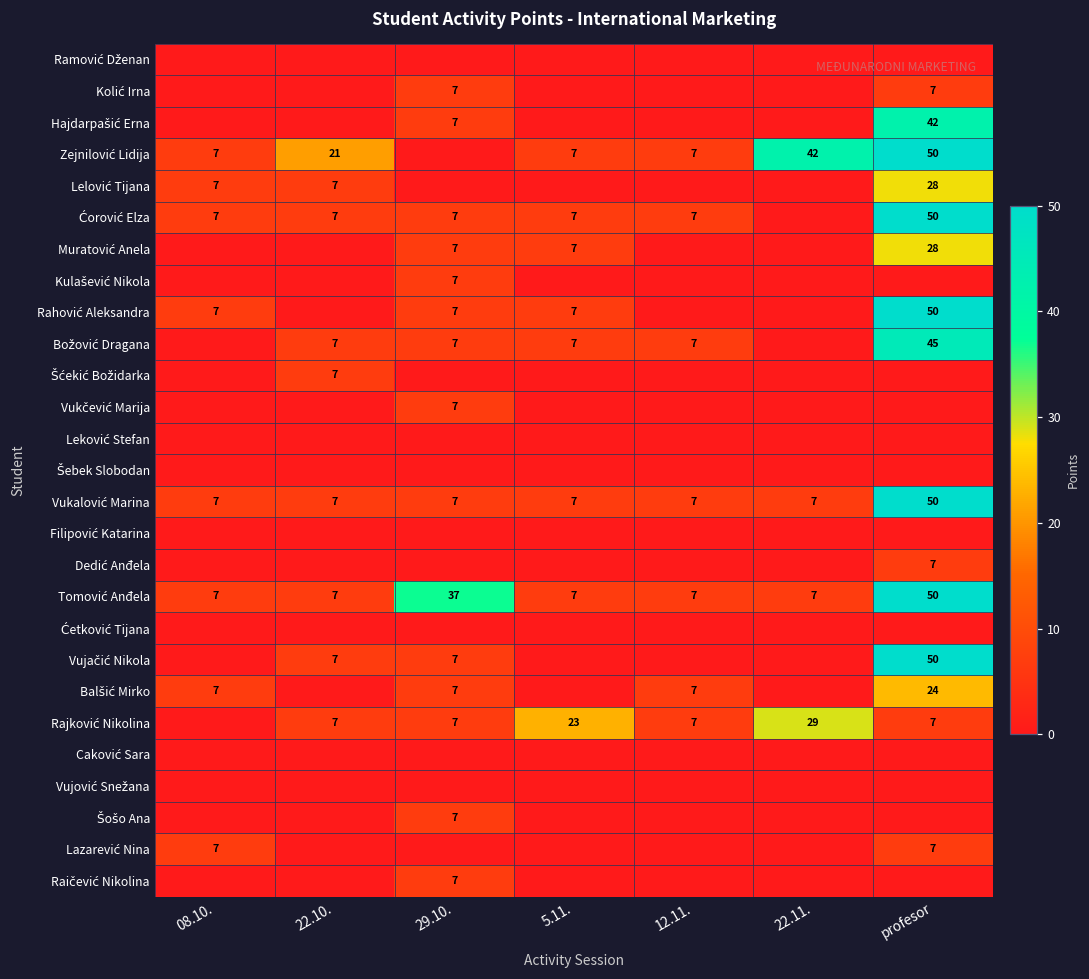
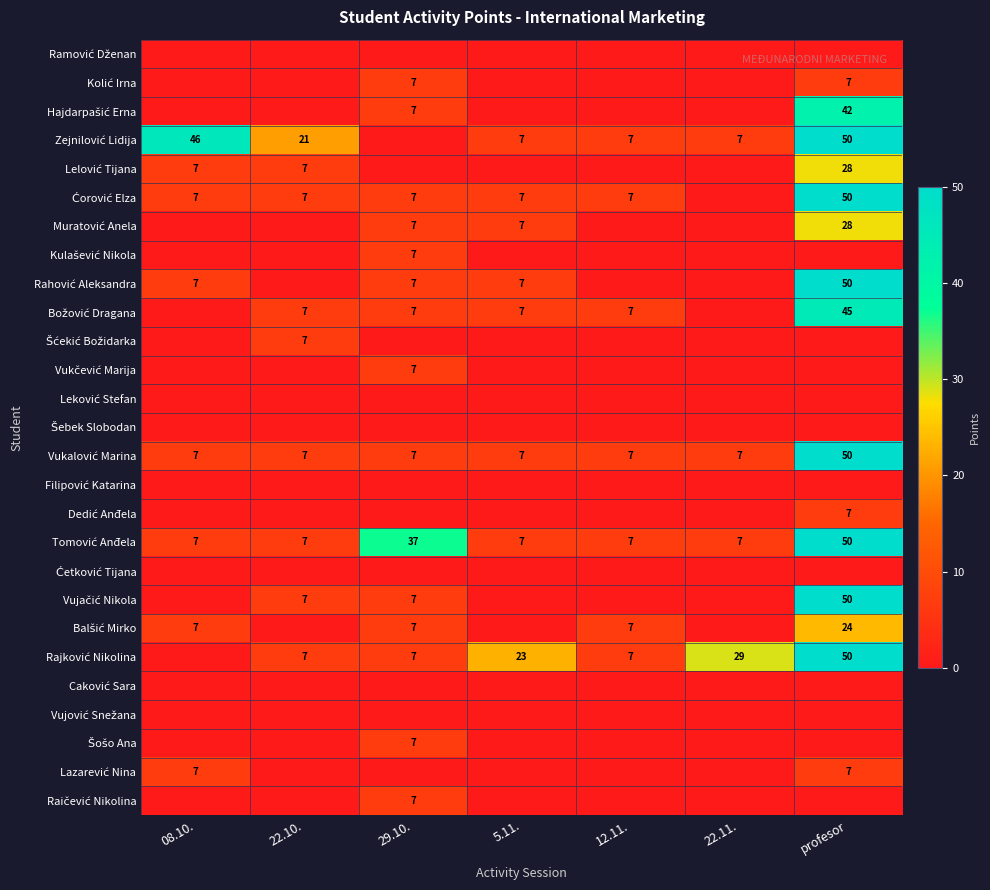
  {
    "Kolić Irna": {
      "29.10.": 7,
      "profesor": 7
    },
    "Hajdarpašić Erna": {
      "29.10.": 7,
      "profesor": 42
    },
    "Zejnilović Lidija": {
-     "08.10.": 7,
+     "08.10.": 46,
      "22.10.": 21,
      "5.11.": 7,
      "12.11.": 7,
-     "22.11.": 42,
+     "22.11.": 7,
      "profesor": 50
    },
    "Lelović Tijana": {
      "08.10.": 7,
      "22.10.": 7,
      "profesor": 28
    },
    "Ćorović Elza": {
      "08.10.": 7,
      "22.10.": 7,
      "29.10.": 7,
      "5.11.": 7,
      "12.11.": 7,
      "profesor": 50
    },
    "Muratović Anela": {
      "29.10.": 7,
      "5.11.": 7,
      "profesor": 28
    },
    "Kulašević Nikola": {
      "29.10.": 7
    },
    "Rahović Aleksandra": {
      "08.10.": 7,
      "29.10.": 7,
      "5.11.": 7,
      "profesor": 50
    },
    "Božović Dragana": {
      "22.10.": 7,
      "29.10.": 7,
      "5.11.": 7,
      "12.11.": 7,
      "profesor": 45
    },
    "Šćekić Božidarka": {
      "22.10.": 7
    },
    "Vukčević Marija": {
      "29.10.": 7
    },
    "Vukalović Marina": {
      "08.10.": 7,
      "22.10.": 7,
      "29.10.": 7,
      "5.11.": 7,
      "12.11.": 7,
      "22.11.": 7,
      "profesor": 50
    },
    "Dedić Anđela": {
      "profesor": 7
    },
    "Tomović Anđela": {
      "08.10.": 7,
      "22.10.": 7,
      "29.10.": 37,
      "5.11.": 7,
      "12.11.": 7,
      "22.11.": 7,
      "profesor": 50
    },
    "Vujačić Nikola": {
      "22.10.": 7,
      "29.10.": 7,
      "profesor": 50
    },
    "Balšić Mirko": {
      "08.10.": 7,
      "29.10.": 7,
      "12.11.": 7,
      "profesor": 24
    },
    "Rajković Nikolina": {
      "22.10.": 7,
      "29.10.": 7,
      "5.11.": 23,
      "12.11.": 7,
      "22.11.": 29,
-     "profesor": 7
+     "profesor": 50
    },
    "Šošo Ana": {
      "29.10.": 7
    },
    "Lazarević Nina": {
      "08.10.": 7,
      "profesor": 7
    },
    "Raičević Nikolina": {
      "29.10.": 7
    }
  }
